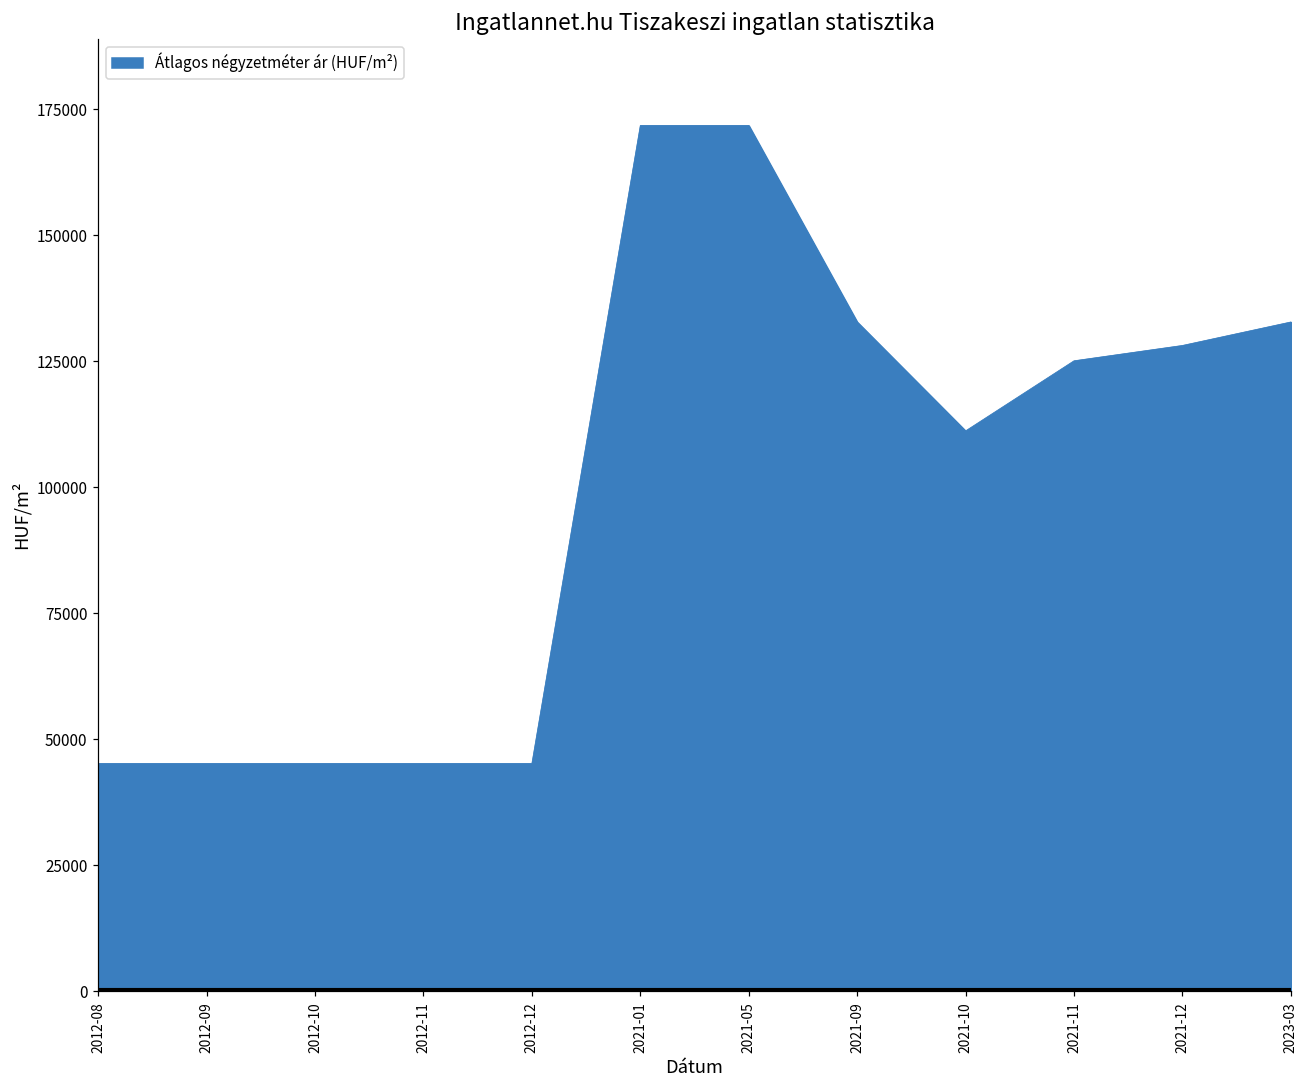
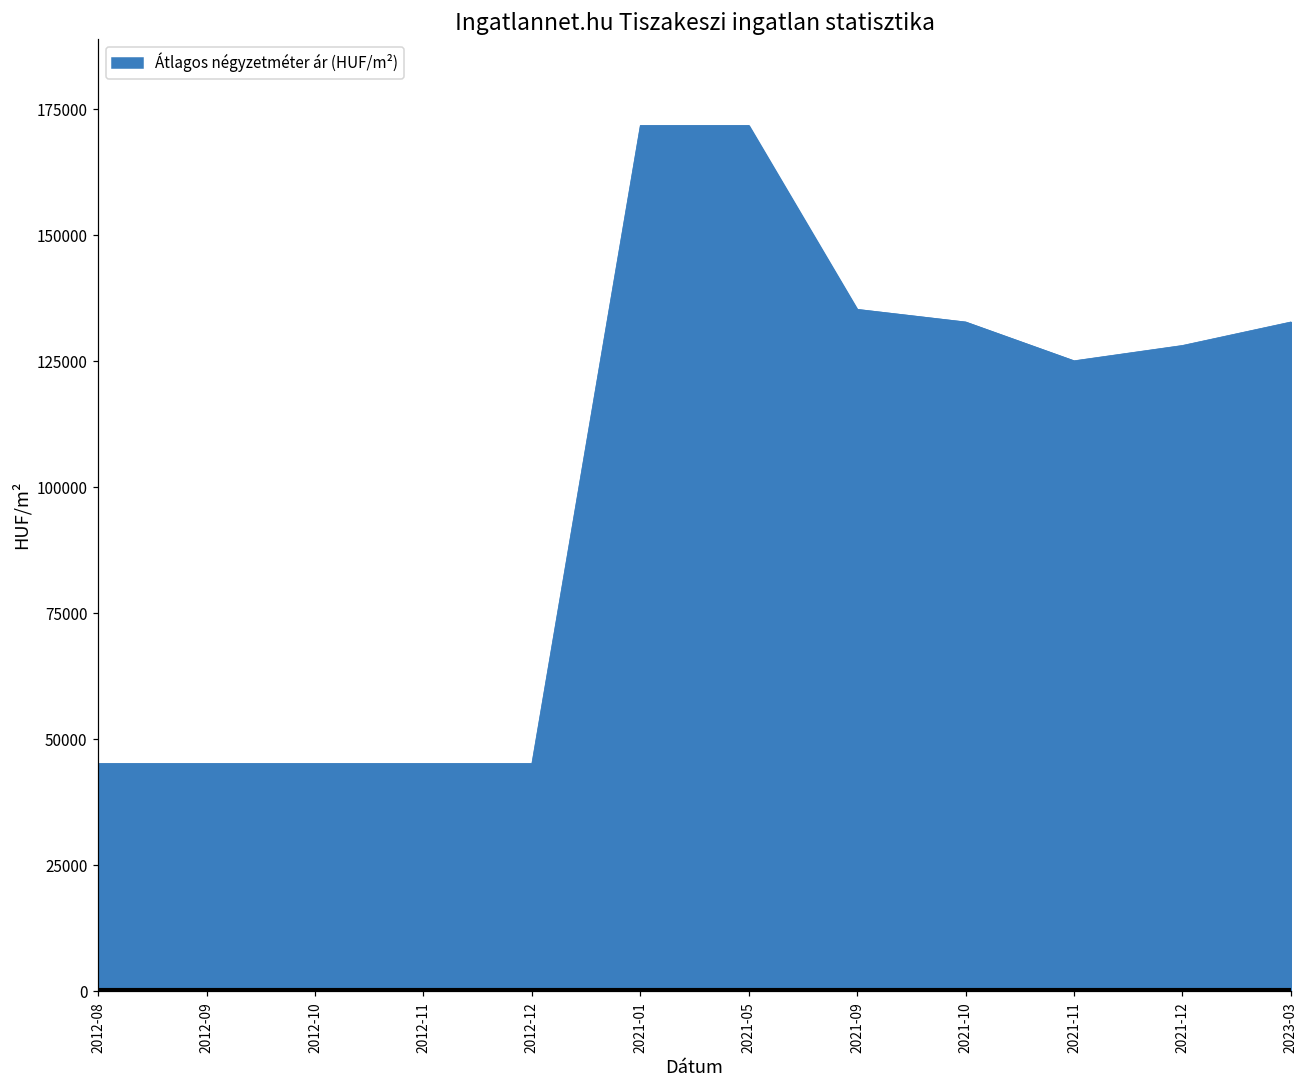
  {
    "2012-08": 45000,
    "2012-09": 45000,
    "2012-10": 45000,
    "2012-11": 45000,
    "2012-12": 45000,
    "2021-01": 172000,
    "2021-05": 172000,
-   "2021-09": 133000,
-   "2021-10": 111000,
+   "2021-09": 135000,
+   "2021-10": 133000,
    "2021-11": 125000,
    "2021-12": 128000,
    "2023-03": 133000
  }
